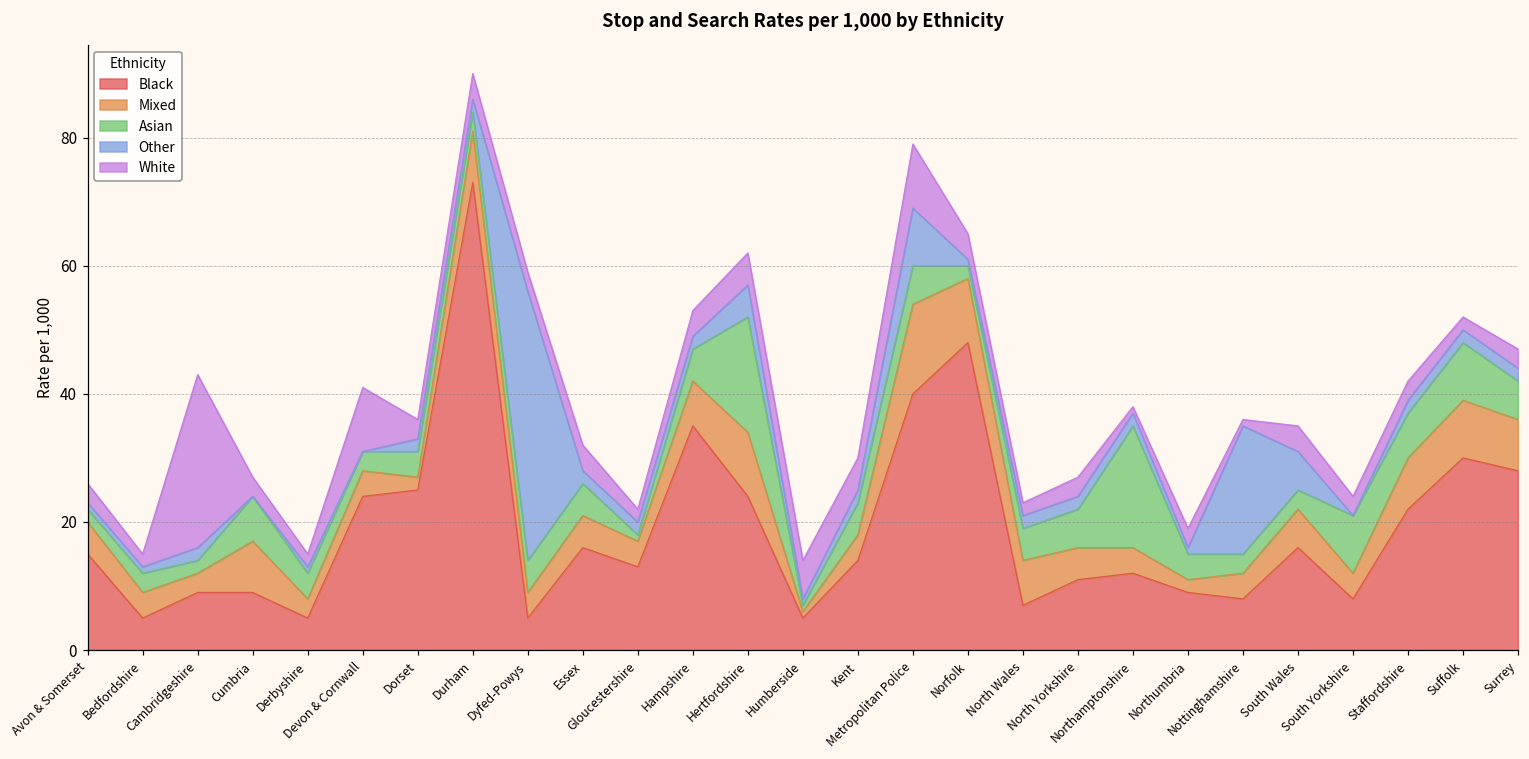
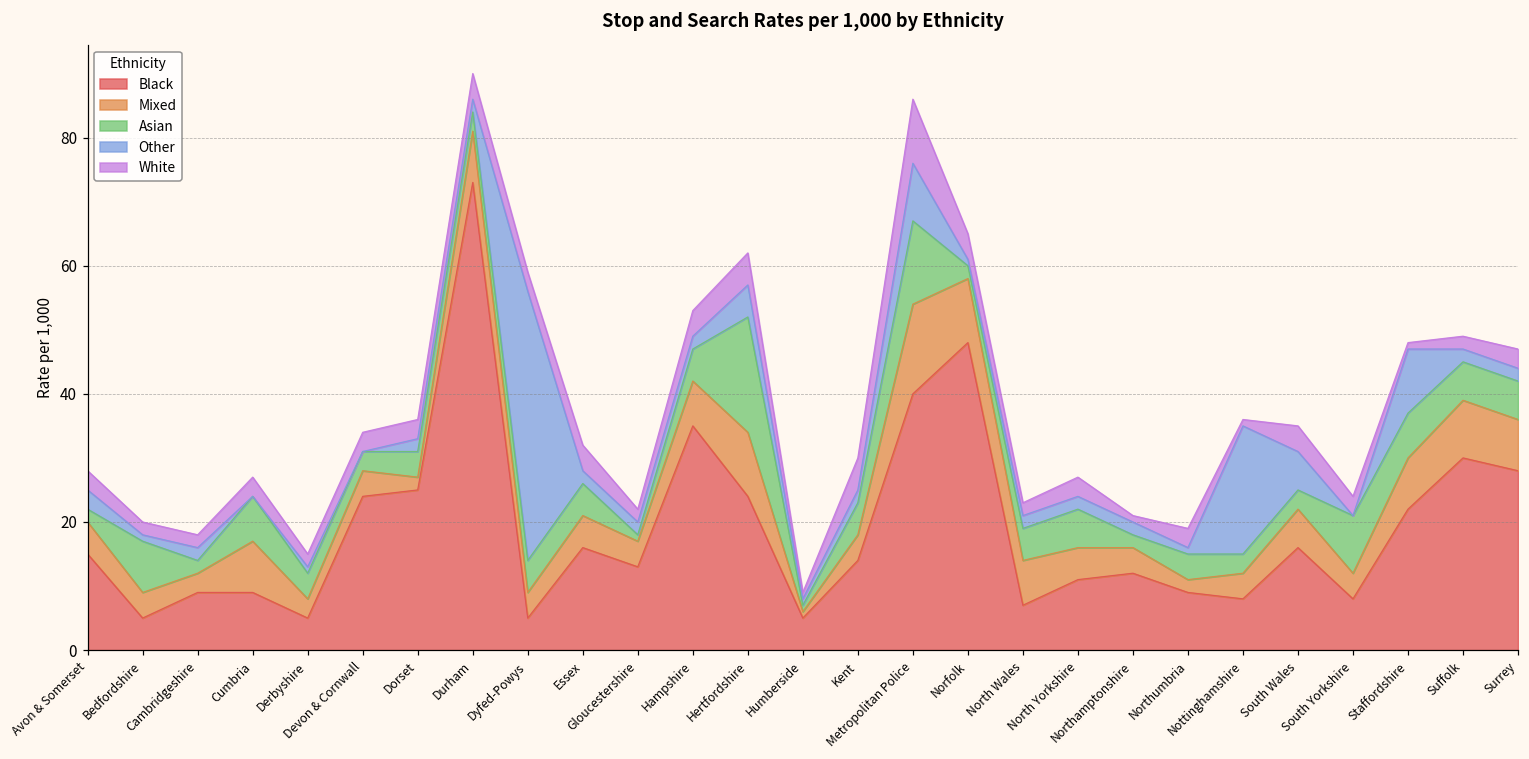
  {
    "Asian": {
      "Avon & Somerset": 2,
-     "Bedfordshire": 3,
+     "Bedfordshire": 8,
      "Cambridgeshire": 2,
      "Derbyshire": 4,
      "Dorset": 4,
      "Durham": 3,
      "Dyfed-Powys": 5,
      "Essex": 5,
      "Gloucestershire": 1,
      "Hampshire": 5,
      "Hertfordshire": 18,
      "Humberside": 1,
      "Kent": 5,
-     "Metropolitan Police": 6,
+     "Metropolitan Police": 13,
      "Norfolk": 2,
      "North Wales": 5,
      "North Yorkshire": 6,
-     "Northamptonshire": 19,
+     "Northamptonshire": 2,
      "Northumbria": 4,
      "Nottinghamshire": 3,
      "South Wales": 3,
      "Staffordshire": 7,
-     "Suffolk": 9,
+     "Suffolk": 6,
      "Surrey": 6
    },
    "Other": {
-     "Avon & Somerset": 1,
+     "Avon & Somerset": 3,
      "Bedfordshire": 1,
      "Cambridgeshire": 2,
      "Derbyshire": 1,
      "Dorset": 2,
      "Durham": 2,
      "Dyfed-Powys": 42,
      "Essex": 2,
      "Gloucestershire": 2,
      "Hampshire": 2,
      "Hertfordshire": 5,
      "Humberside": 1,
      "Kent": 2,
      "Metropolitan Police": 9,
      "Norfolk": 1,
      "North Wales": 2,
      "North Yorkshire": 2,
      "Northamptonshire": 2,
      "Northumbria": 1,
      "Nottinghamshire": 20,
      "South Wales": 6,
-     "Staffordshire": 2,
+     "Staffordshire": 10,
      "Suffolk": 2,
      "Surrey": 2
    },
    "White": {
      "Avon & Somerset": 3,
      "Bedfordshire": 2,
-     "Cambridgeshire": 27,
+     "Cambridgeshire": 2,
      "Cumbria": 3,
      "Derbyshire": 2,
-     "Devon & Cornwall": 10,
+     "Devon & Cornwall": 3,
      "Dorset": 3,
      "Durham": 4,
      "Dyfed-Powys": 3,
      "Essex": 4,
      "Gloucestershire": 2,
      "Hampshire": 4,
      "Hertfordshire": 5,
-     "Humberside": 6,
+     "Humberside": 1,
      "Kent": 5,
      "Metropolitan Police": 10,
      "Norfolk": 4,
      "North Wales": 2,
      "North Yorkshire": 3,
      "Northamptonshire": 1,
      "Northumbria": 3,
      "Nottinghamshire": 1,
      "South Wales": 4,
      "South Yorkshire": 3,
-     "Staffordshire": 3,
+     "Staffordshire": 1,
      "Suffolk": 2,
      "Surrey": 3
    }
  }
